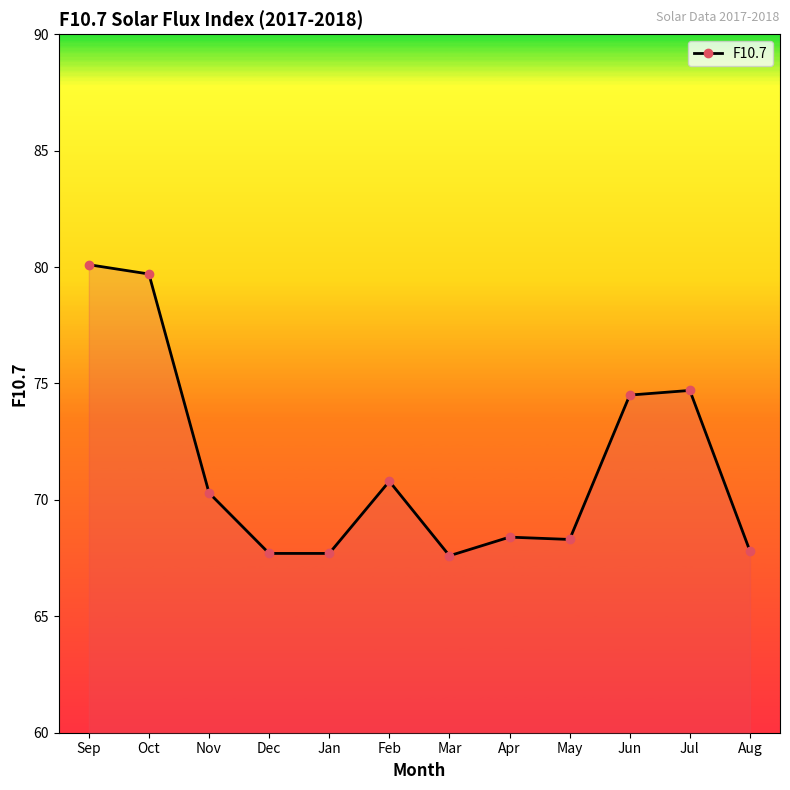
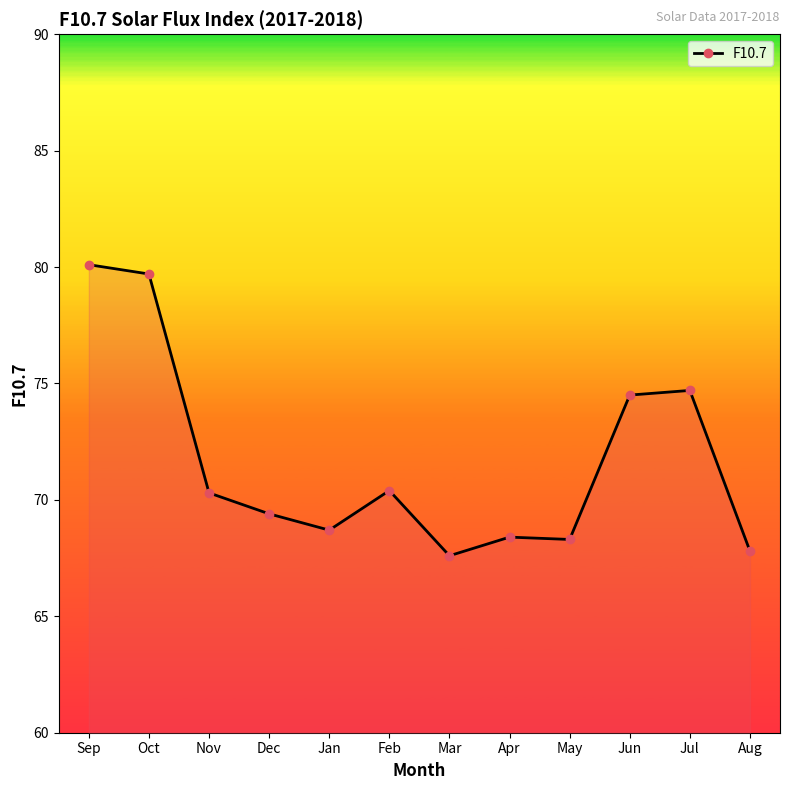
  {
    "Sep": 80.1,
    "Oct": 79.7,
    "Nov": 70.3,
-   "Dec": 67.7,
-   "Jan": 67.7,
-   "Feb": 70.8,
+   "Dec": 69.4,
+   "Jan": 68.7,
+   "Feb": 70.4,
    "Mar": 67.6,
    "Apr": 68.4,
    "May": 68.3,
    "Jun": 74.5,
    "Jul": 74.7,
    "Aug": 67.8
  }
